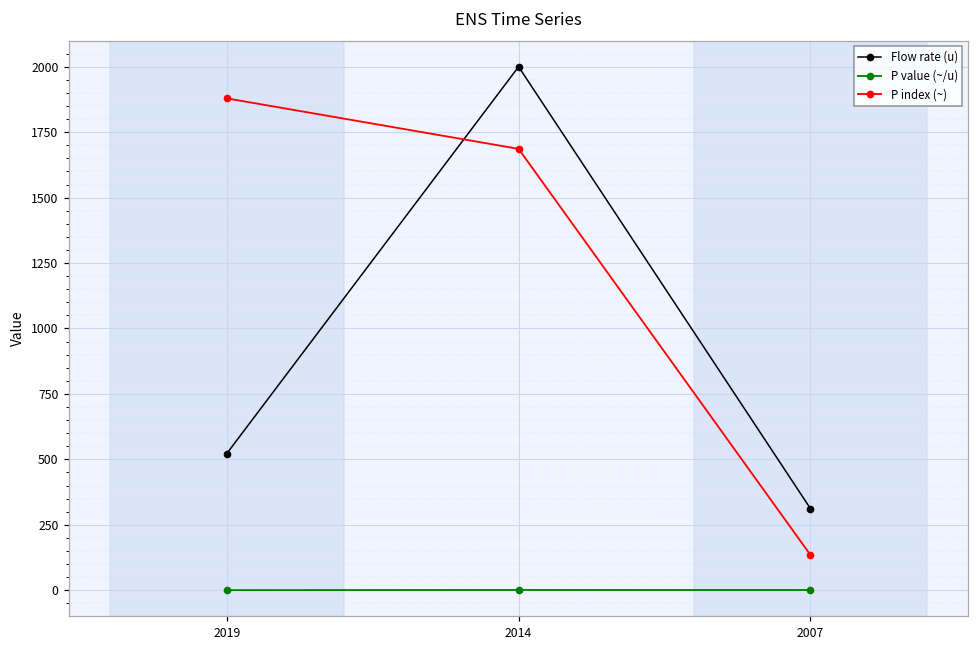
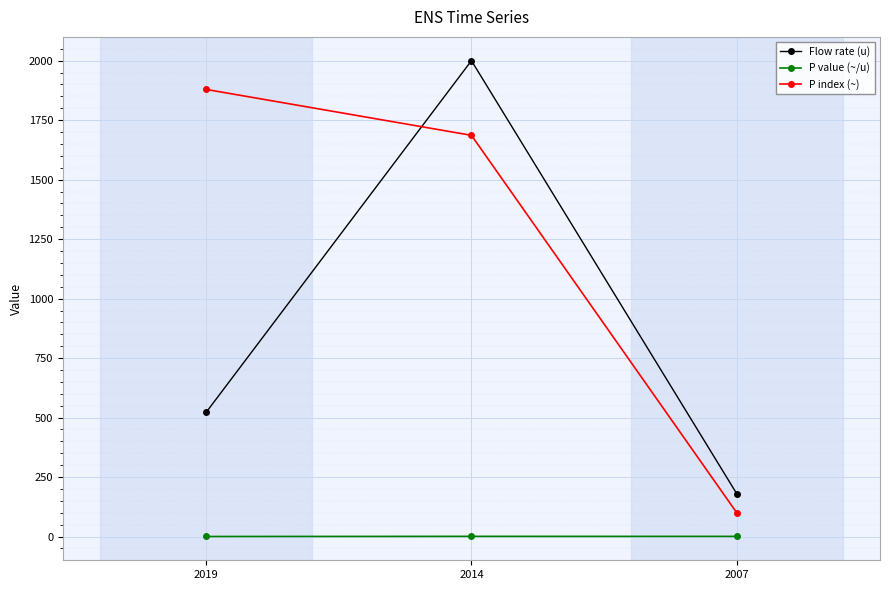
  {
    "Flow rate (u)": {
      "2019": 520,
      "2014": 2000,
-     "2007": 310
+     "2007": 180
    },
    "P value (~/u)": {
      "2019": 0,
      "2014": 0,
      "2007": 0
    },
    "P index (~)": {
      "2019": 1880,
      "2014": 1690,
-     "2007": 130
+     "2007": 100
    }
  }
